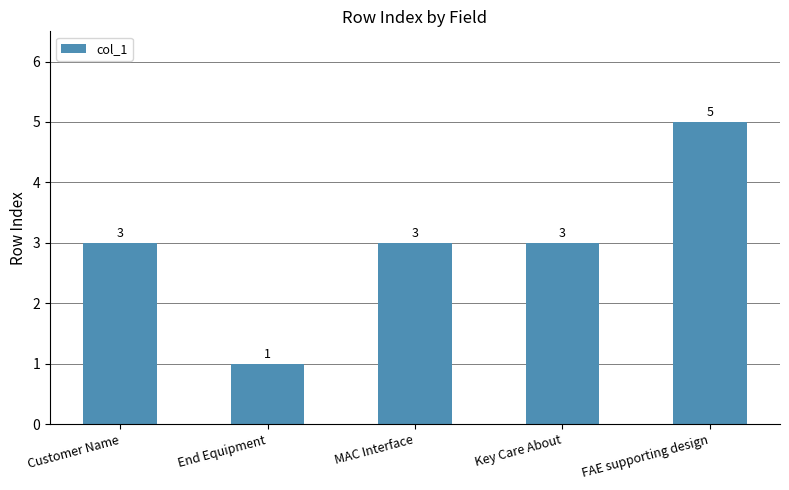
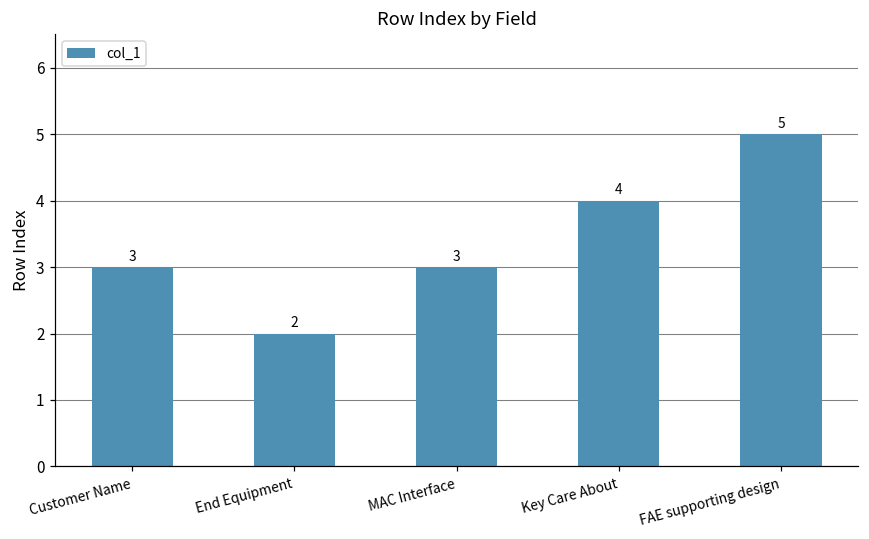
  {
    "Customer Name": 3,
-   "End Equipment": 1,
+   "End Equipment": 2,
    "MAC Interface": 3,
-   "Key Care About": 3,
+   "Key Care About": 4,
    "FAE supporting design": 5
  }
